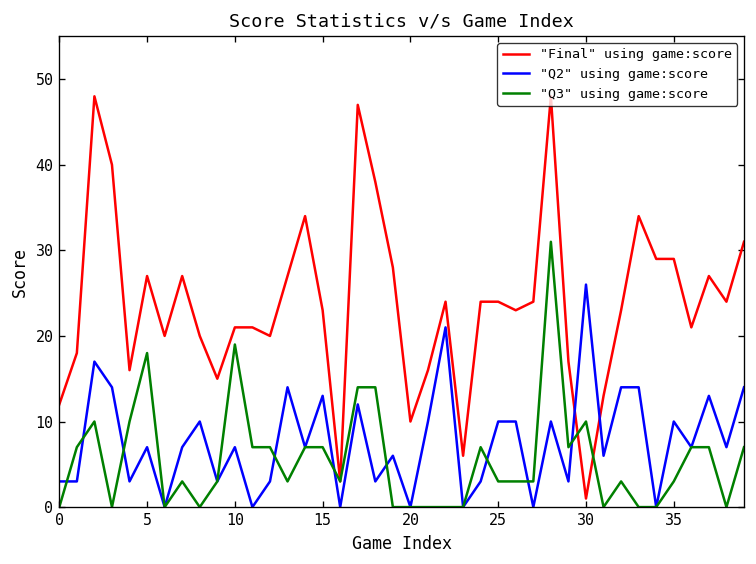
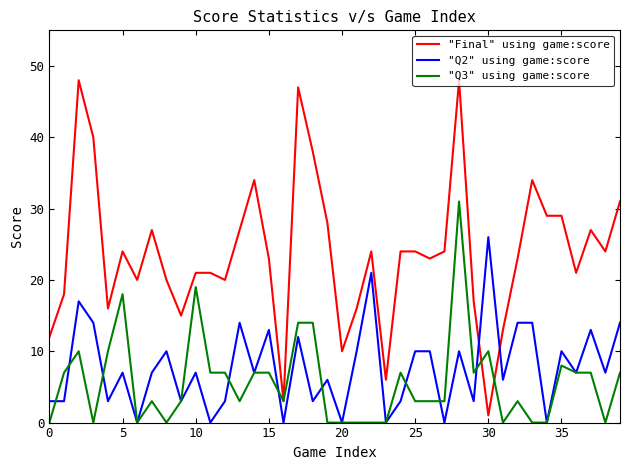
  {
    "\"Final\" using game:score": {
      "0": 12,
-     "5": 27,
+     "5": 24,
      "10": 21,
      "15": 23,
      "20": 10,
      "25": 24,
      "30": 1,
      "35": 29
    },
    "\"Q2\" using game:score": {
      "0": 3,
      "5": 7,
      "10": 7,
      "15": 13,
      "25": 10,
      "30": 26,
      "35": 10
    },
    "\"Q3\" using game:score": {
      "0": 0,
      "5": 18,
      "10": 19,
      "15": 7,
      "25": 3,
      "30": 10,
-     "35": 3
+     "35": 8
    }
  }
